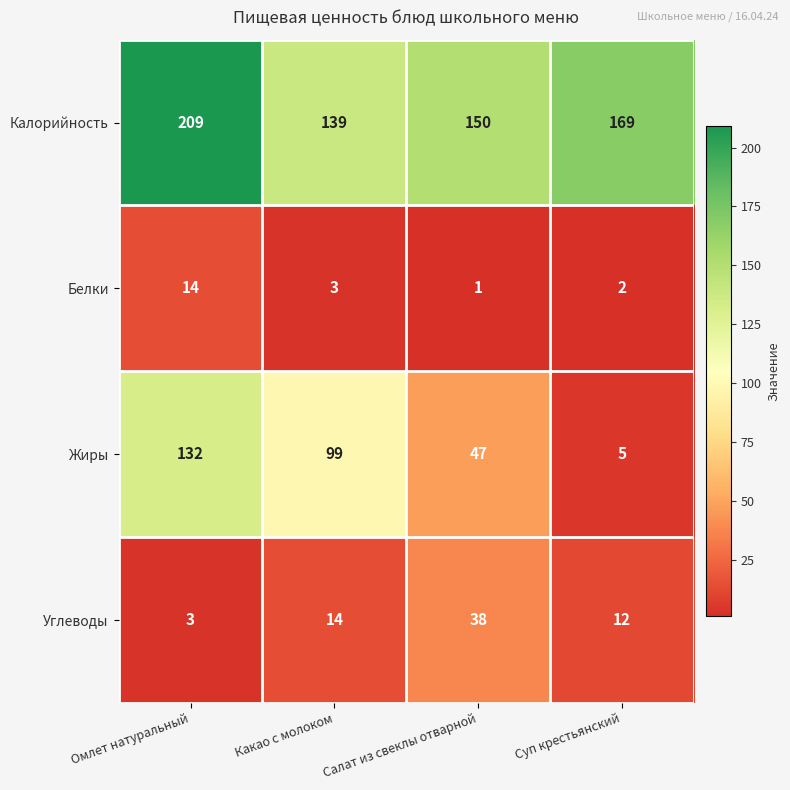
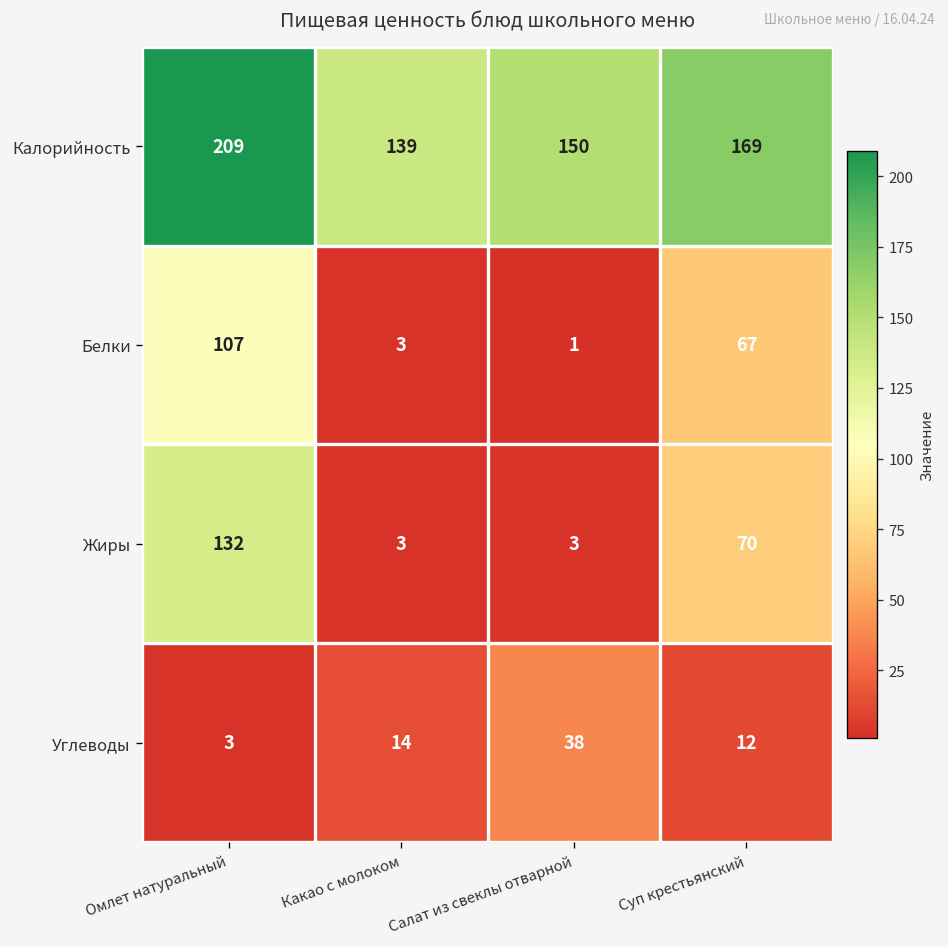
  {
    "Калорийность": {
      "Омлет натуральный": 209,
      "Какао с молоком": 139,
      "Салат из свеклы отварной": 150,
      "Суп крестьянский": 169
    },
    "Белки": {
-     "Омлет натуральный": 14,
+     "Омлет натуральный": 107,
      "Какао с молоком": 3,
      "Салат из свеклы отварной": 1,
-     "Суп крестьянский": 2
+     "Суп крестьянский": 67
    },
    "Жиры": {
      "Омлет натуральный": 132,
-     "Какао с молоком": 99,
-     "Салат из свеклы отварной": 47,
-     "Суп крестьянский": 5
+     "Какао с молоком": 3,
+     "Салат из свеклы отварной": 3,
+     "Суп крестьянский": 70
    },
    "Углеводы": {
      "Омлет натуральный": 3,
      "Какао с молоком": 14,
      "Салат из свеклы отварной": 38,
      "Суп крестьянский": 12
    }
  }
